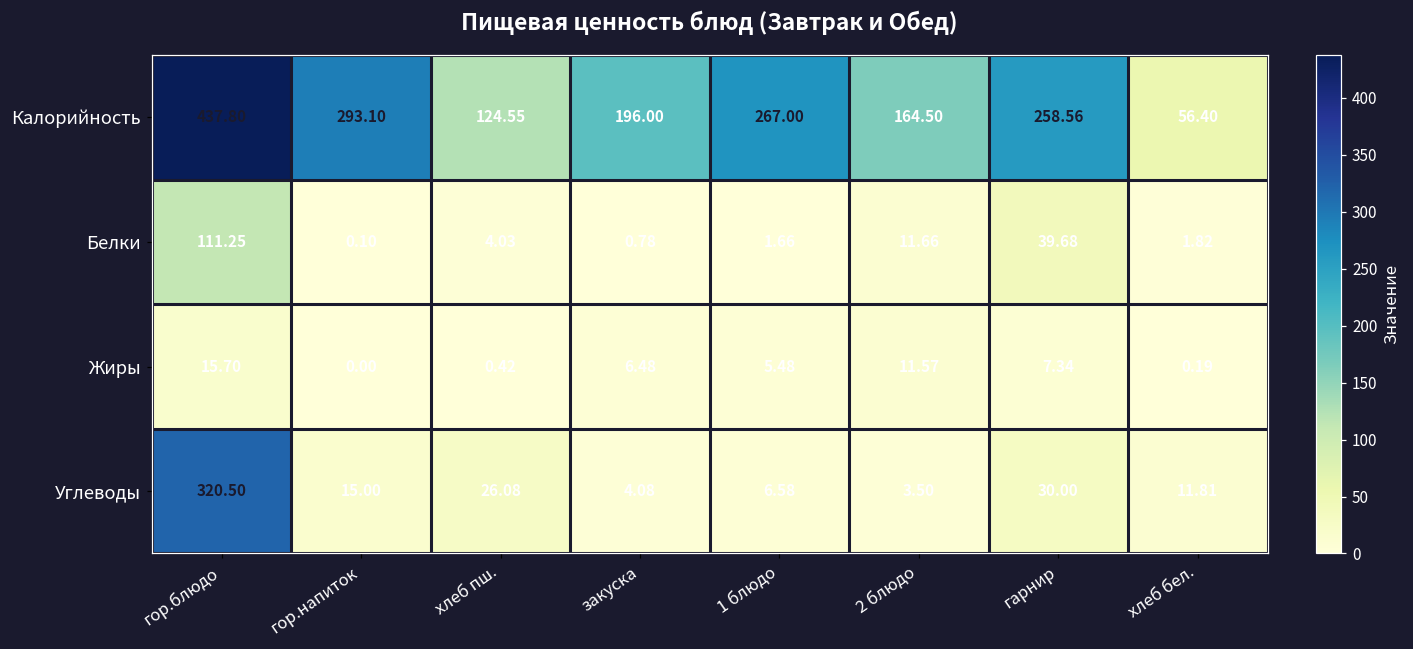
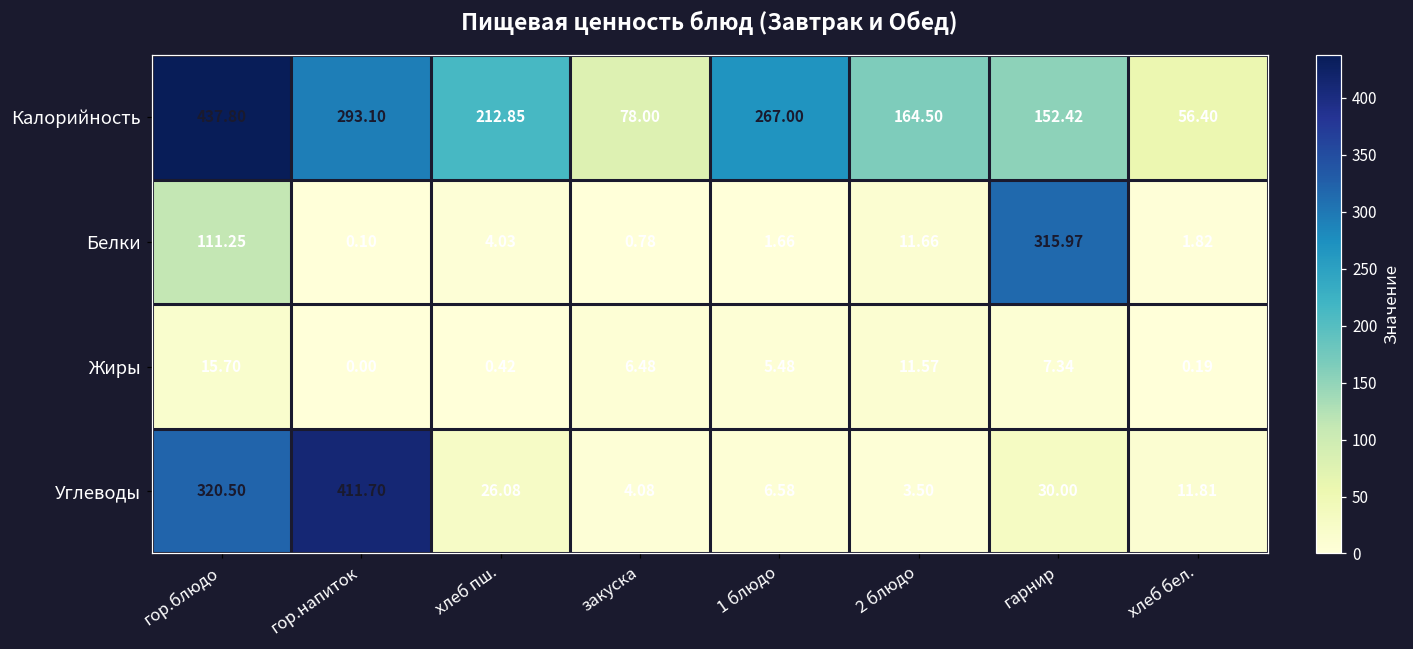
  {
    "Калорийность": {
      "гор.напиток": 293.10,
-     "хлеб пш.": 124.55,
-     "закуска": 196.00,
+     "хлеб пш.": 212.85,
+     "закуска": 78.00,
      "1 блюдо": 267.00,
      "2 блюдо": 164.50,
-     "гарнир": 258.56,
+     "гарнир": 152.42,
      "хлеб бел.": 56.40
    },
    "Белки": {
      "гор.блюдо": 111.25,
-     "гарнир": 39.68
+     "гарнир": 315.97
    },
    "Жиры": {
      "гор.блюдо": 15.70
    },
    "Углеводы": {
      "гор.блюдо": 320.50,
-     "гор.напиток": 15.00,
+     "гор.напиток": 411.70,
      "хлеб пш.": 26.08,
      "гарнир": 30.00
    }
  }
